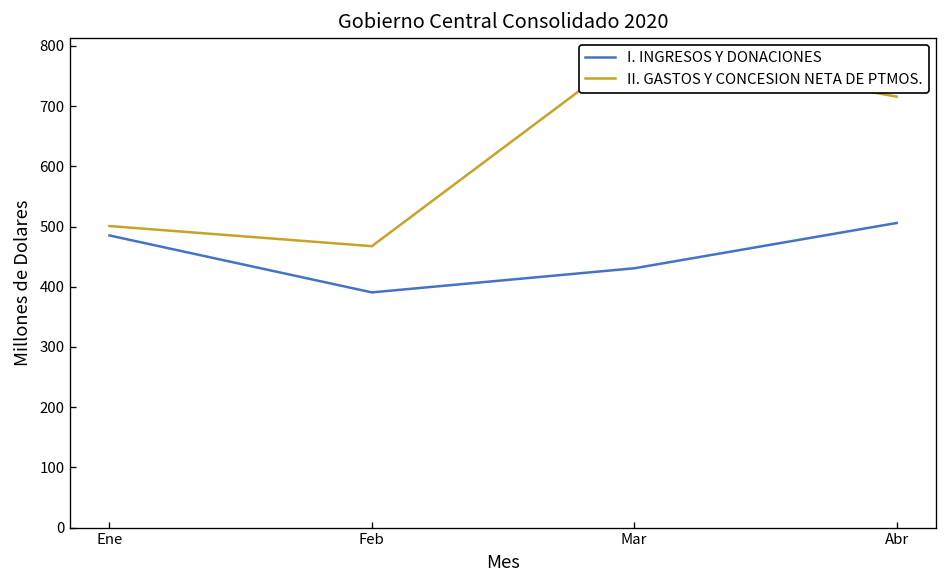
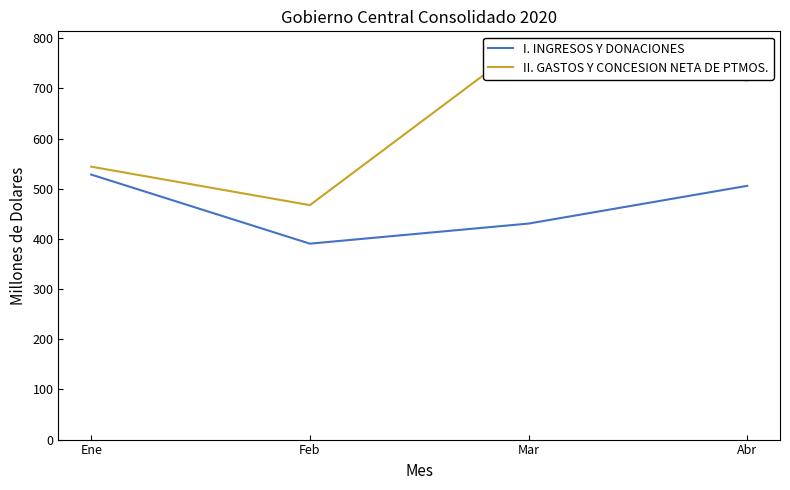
  {
    "I. INGRESOS Y DONACIONES": {
-     "Ene": 490,
+     "Ene": 530,
      "Feb": 390,
      "Mar": 430,
      "Abr": 510
    },
    "II. GASTOS Y CONCESION NETA DE PTMOS.": {
-     "Ene": 500,
+     "Ene": 540,
      "Feb": 470,
      "Abr": 720
    }
  }
